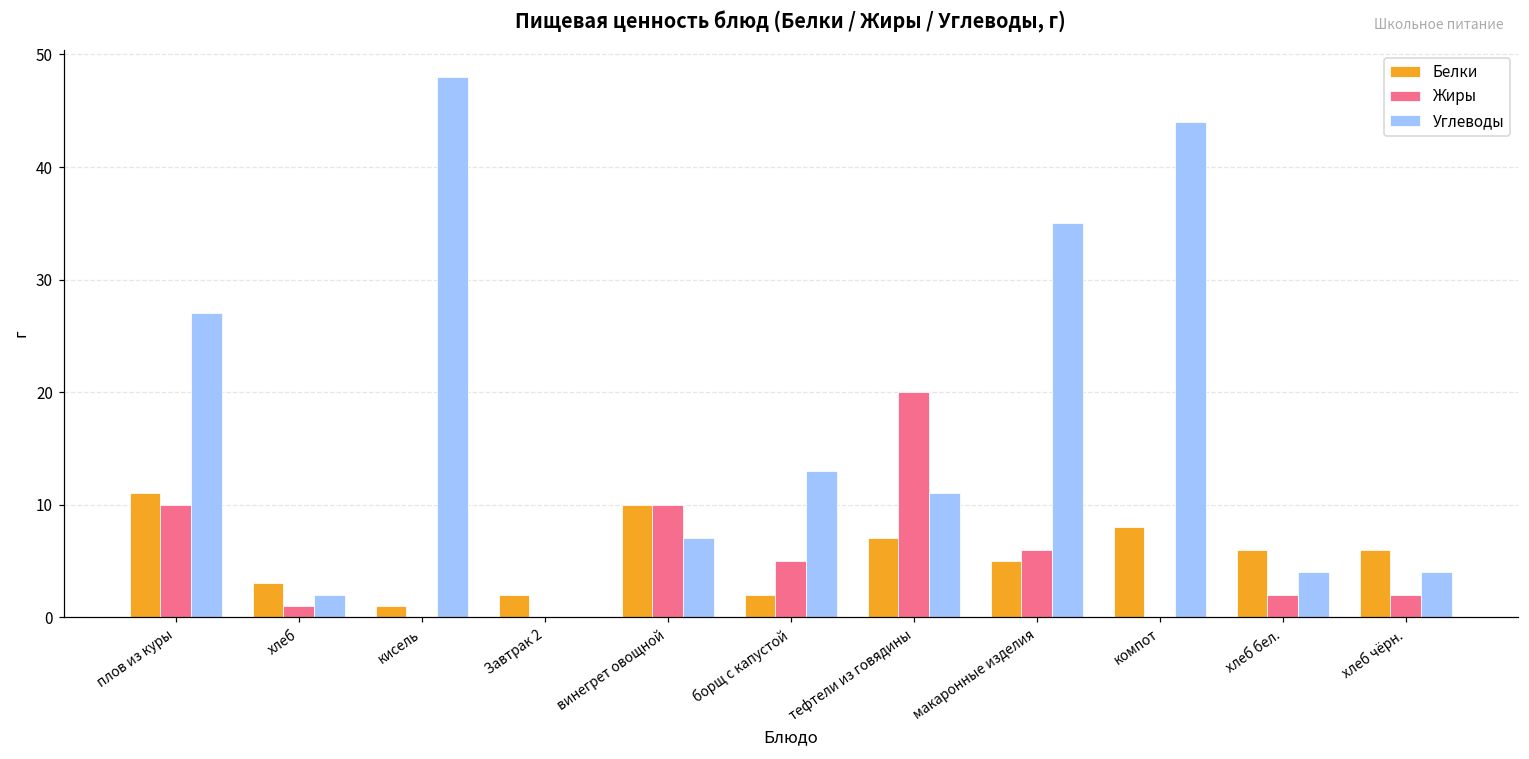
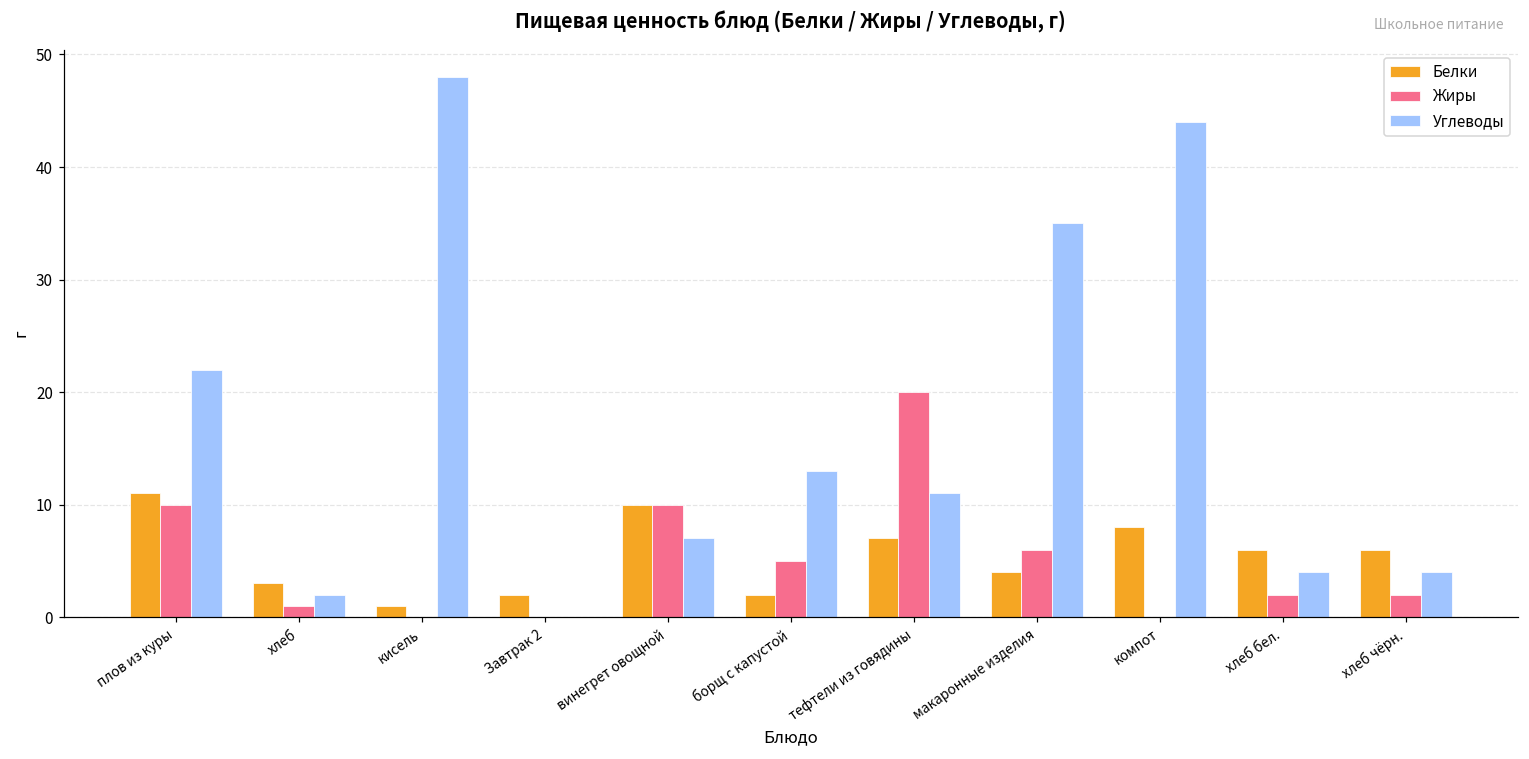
  {
    "Белки": {
      "плов из куры": 11,
      "хлеб": 3,
      "кисель": 1,
      "Завтрак 2": 2,
      "винегрет овощной": 10,
      "борщ с капустой": 2,
      "тефтели из говядины": 7,
-     "макаронные изделия": 5,
+     "макаронные изделия": 4,
      "компот": 8,
      "хлеб бел.": 6,
      "хлеб чёрн.": 6
    },
    "Жиры": {
      "плов из куры": 10,
      "хлеб": 1,
      "кисель": 0,
      "Завтрак 2": 0,
      "винегрет овощной": 10,
      "борщ с капустой": 5,
      "тефтели из говядины": 20,
      "макаронные изделия": 6,
      "компот": 0,
      "хлеб бел.": 2,
      "хлеб чёрн.": 2
    },
    "Углеводы": {
-     "плов из куры": 27,
+     "плов из куры": 22,
      "хлеб": 2,
      "кисель": 48,
      "Завтрак 2": 0,
      "винегрет овощной": 7,
      "борщ с капустой": 13,
      "тефтели из говядины": 11,
      "макаронные изделия": 35,
      "компот": 44,
      "хлеб бел.": 4,
      "хлеб чёрн.": 4
    }
  }
